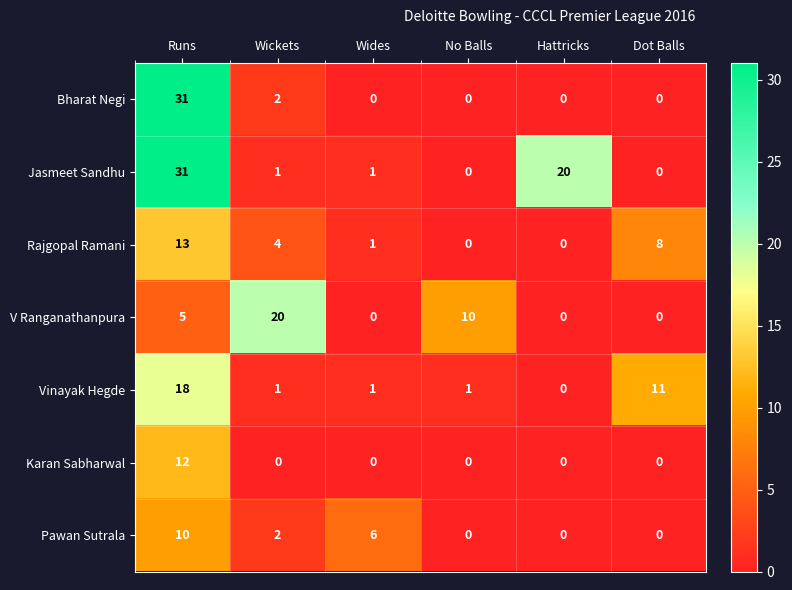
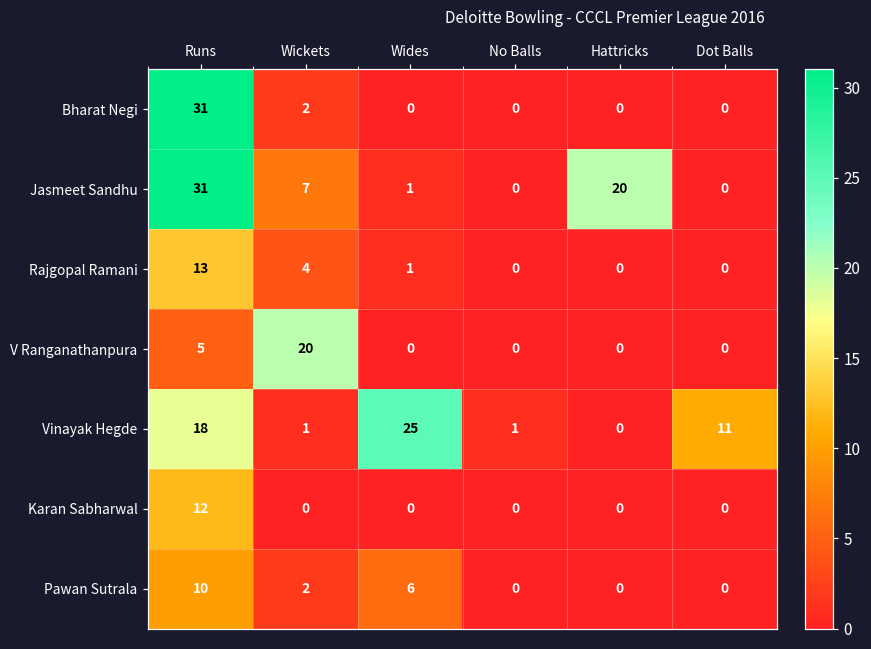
  {
    "Bharat Negi": {
      "Runs": 31,
      "Wickets": 2,
      "Wides": 0,
      "No Balls": 0,
      "Hattricks": 0,
      "Dot Balls": 0
    },
    "Jasmeet Sandhu": {
      "Runs": 31,
-     "Wickets": 1,
+     "Wickets": 7,
      "Wides": 1,
      "No Balls": 0,
      "Hattricks": 20,
      "Dot Balls": 0
    },
    "Rajgopal Ramani": {
      "Runs": 13,
      "Wickets": 4,
      "Wides": 1,
      "No Balls": 0,
      "Hattricks": 0,
-     "Dot Balls": 8
+     "Dot Balls": 0
    },
    "V Ranganathanpura": {
      "Runs": 5,
      "Wickets": 20,
      "Wides": 0,
-     "No Balls": 10,
+     "No Balls": 0,
      "Hattricks": 0,
      "Dot Balls": 0
    },
    "Vinayak Hegde": {
      "Runs": 18,
      "Wickets": 1,
-     "Wides": 1,
+     "Wides": 25,
      "No Balls": 1,
      "Hattricks": 0,
      "Dot Balls": 11
    },
    "Karan Sabharwal": {
      "Runs": 12,
      "Wickets": 0,
      "Wides": 0,
      "No Balls": 0,
      "Hattricks": 0,
      "Dot Balls": 0
    },
    "Pawan Sutrala": {
      "Runs": 10,
      "Wickets": 2,
      "Wides": 6,
      "No Balls": 0,
      "Hattricks": 0,
      "Dot Balls": 0
    }
  }
